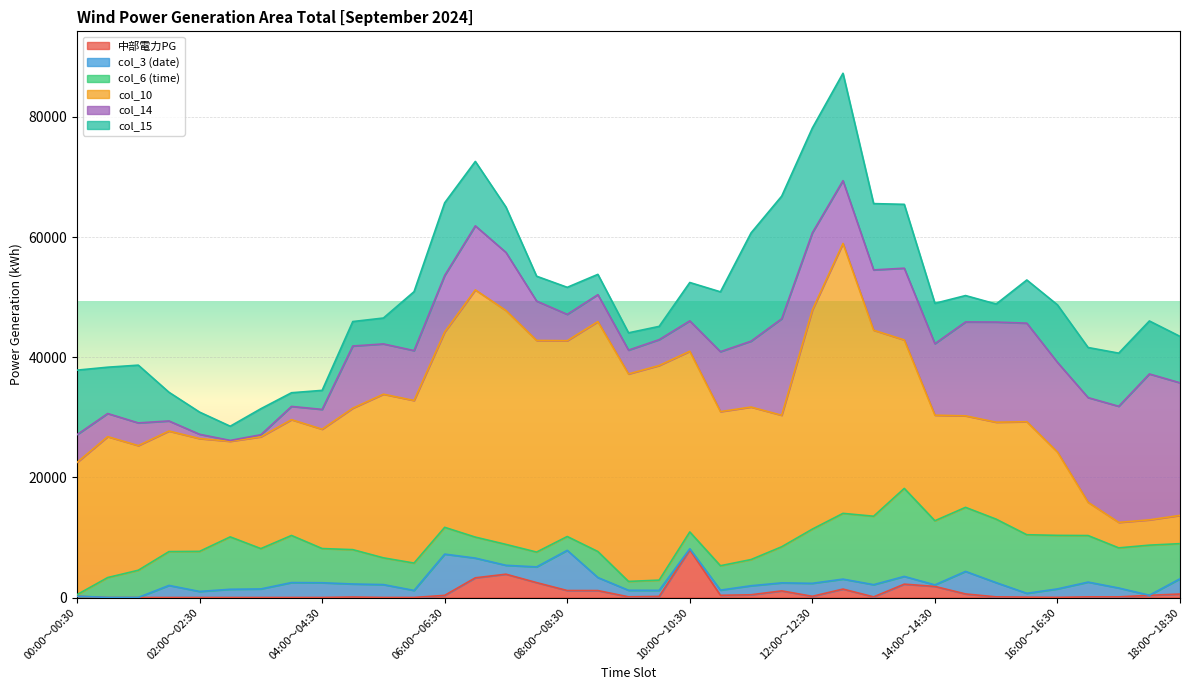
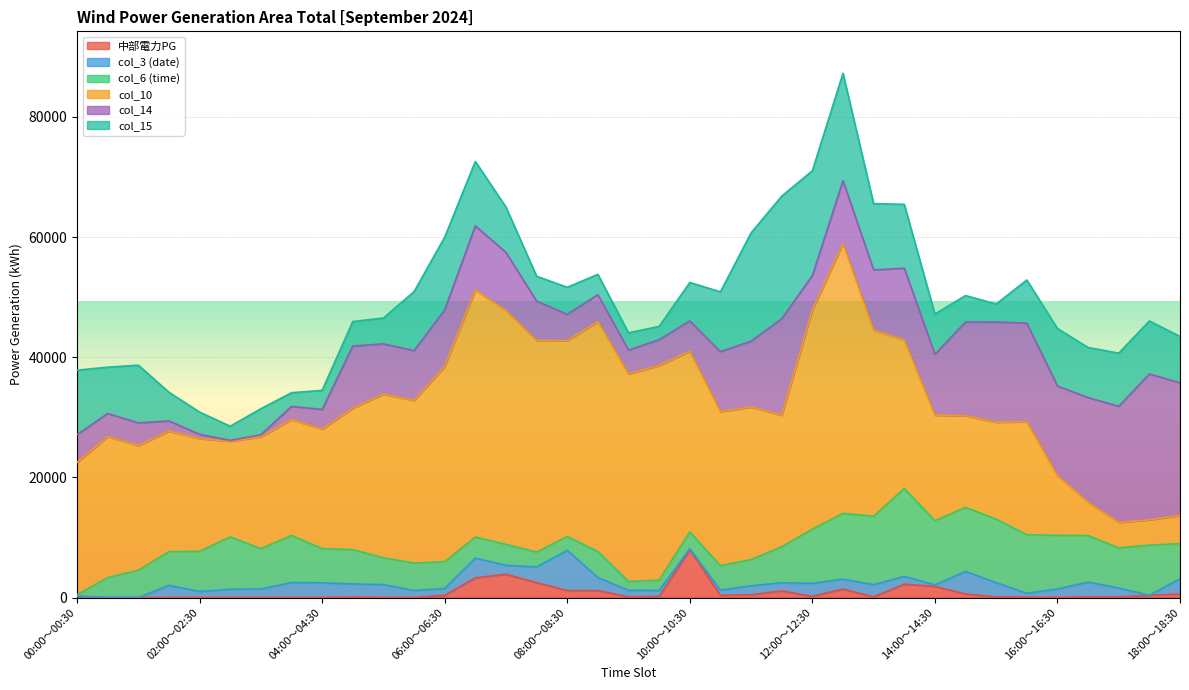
  {
    "中部電力PG": {
      "02:00～02:30": 0,
      "04:00～04:30": 0,
      "06:00～06:30": 0,
      "08:00～08:30": 1000,
      "12:00～12:30": 0,
      "16:00～16:30": 0,
      "18:00～18:30": 1000
    },
    "col_3 (date)": {
      "02:00～02:30": 1000,
      "04:00～04:30": 2000,
-     "06:00～06:30": 7000,
+     "06:00～06:30": 1000,
      "08:00～08:30": 7000,
      "12:00～12:30": 2000,
      "16:00～16:30": 1000,
      "18:00～18:30": 3000
    },
    "col_10": {
      "00:00～00:30": 22000,
      "02:00～02:30": 19000,
      "04:00～04:30": 20000,
      "06:00～06:30": 33000,
      "08:00～08:30": 33000,
      "10:00～10:30": 30000,
      "12:00～12:30": 36000,
      "14:00～14:30": 18000,
-     "16:00～16:30": 14000,
+     "16:00～16:30": 10000,
      "18:00～18:30": 5000
    },
    "col_14": {
      "00:00～00:30": 5000,
      "02:00～02:30": 1000,
      "04:00～04:30": 3000,
      "06:00～06:30": 9000,
      "08:00～08:30": 4000,
      "10:00～10:30": 5000,
-     "12:00～12:30": 13000,
-     "14:00～14:30": 12000,
+     "12:00～12:30": 6000,
+     "14:00～14:30": 10000,
      "16:00～16:30": 15000,
      "18:00～18:30": 22000
    }
  }
